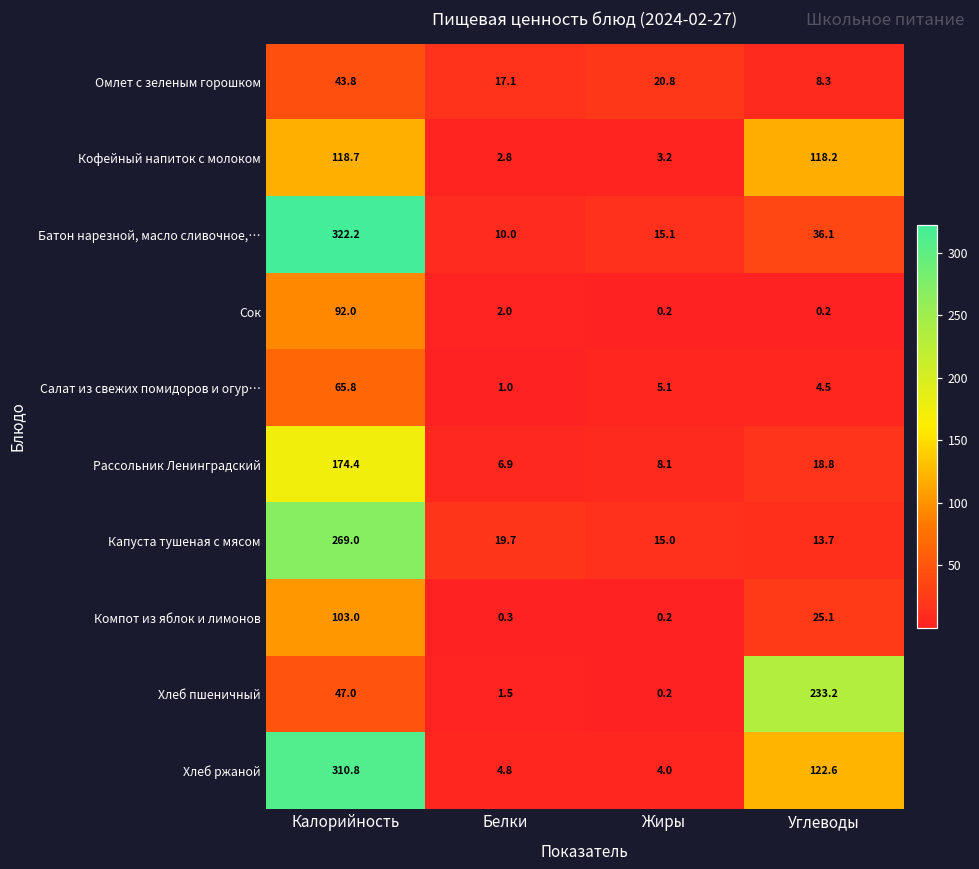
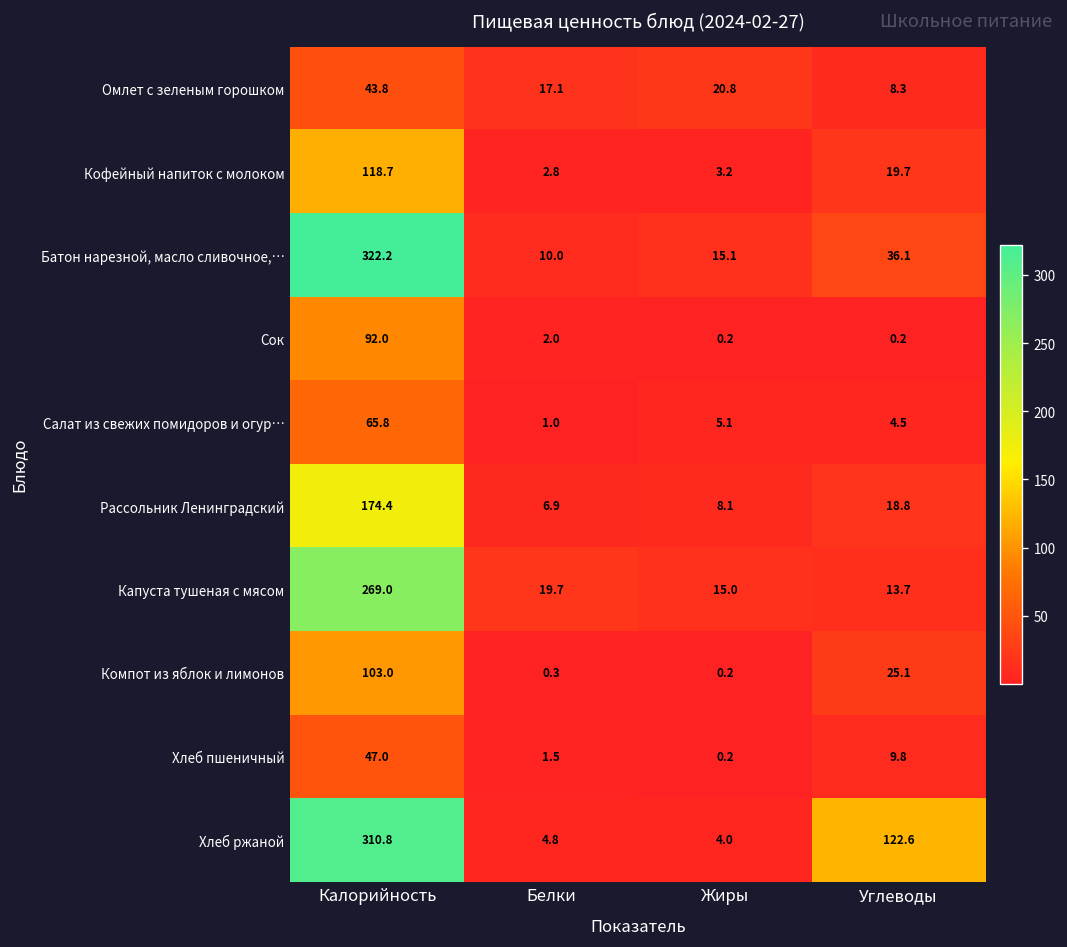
  {
    "Омлет с зеленым горошком": {
      "Калорийность": 43.8,
      "Белки": 17.1,
      "Жиры": 20.8,
      "Углеводы": 8.3
    },
    "Кофейный напиток с молоком": {
      "Калорийность": 118.7,
      "Белки": 2.8,
      "Жиры": 3.2,
-     "Углеводы": 118.2
+     "Углеводы": 19.7
    },
    "Батон нарезной, масло сливочное,…": {
      "Калорийность": 322.2,
      "Белки": 10.0,
      "Жиры": 15.1,
      "Углеводы": 36.1
    },
    "Сок": {
      "Калорийность": 92.0,
      "Белки": 2.0,
      "Жиры": 0.2,
      "Углеводы": 0.2
    },
    "Салат из свежих помидоров и огур…": {
      "Калорийность": 65.8,
      "Белки": 1.0,
      "Жиры": 5.1,
      "Углеводы": 4.5
    },
    "Рассольник Ленинградский": {
      "Калорийность": 174.4,
      "Белки": 6.9,
      "Жиры": 8.1,
      "Углеводы": 18.8
    },
    "Капуста тушеная с мясом": {
      "Калорийность": 269.0,
      "Белки": 19.7,
      "Жиры": 15.0,
      "Углеводы": 13.7
    },
    "Компот из яблок и лимонов": {
      "Калорийность": 103.0,
      "Белки": 0.3,
      "Жиры": 0.2,
      "Углеводы": 25.1
    },
    "Хлеб пшеничный": {
      "Калорийность": 47.0,
      "Белки": 1.5,
      "Жиры": 0.2,
-     "Углеводы": 233.2
+     "Углеводы": 9.8
    },
    "Хлеб ржаной": {
      "Калорийность": 310.8,
      "Белки": 4.8,
      "Жиры": 4.0,
      "Углеводы": 122.6
    }
  }
